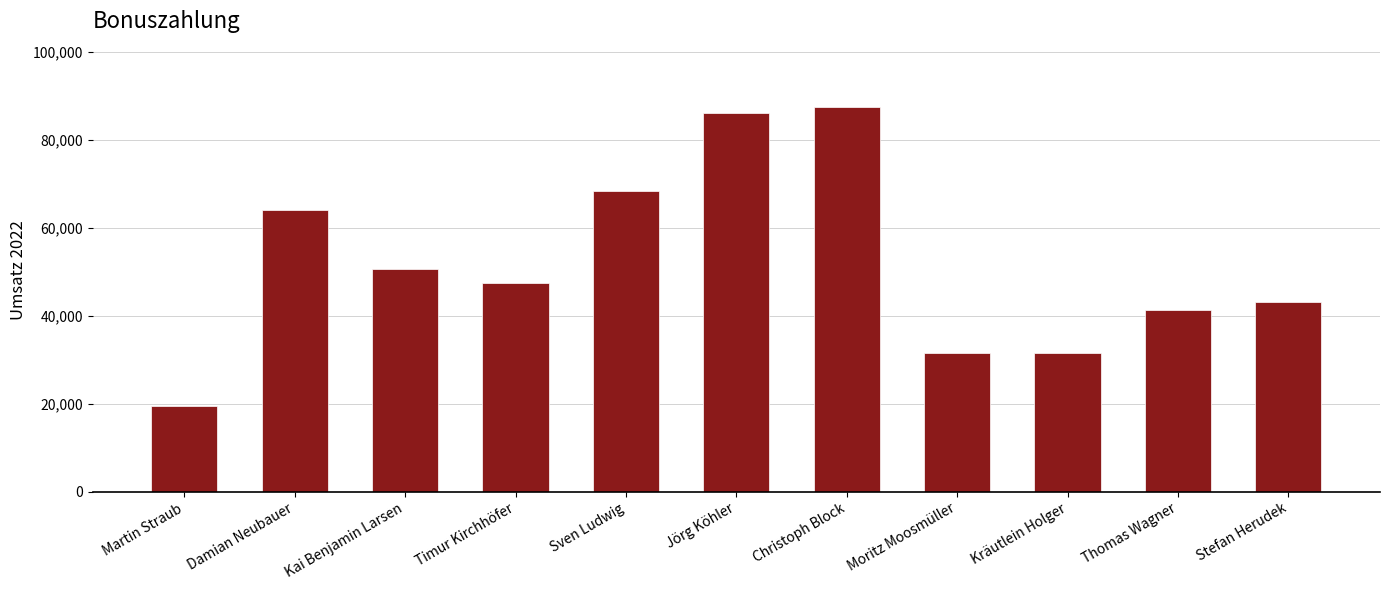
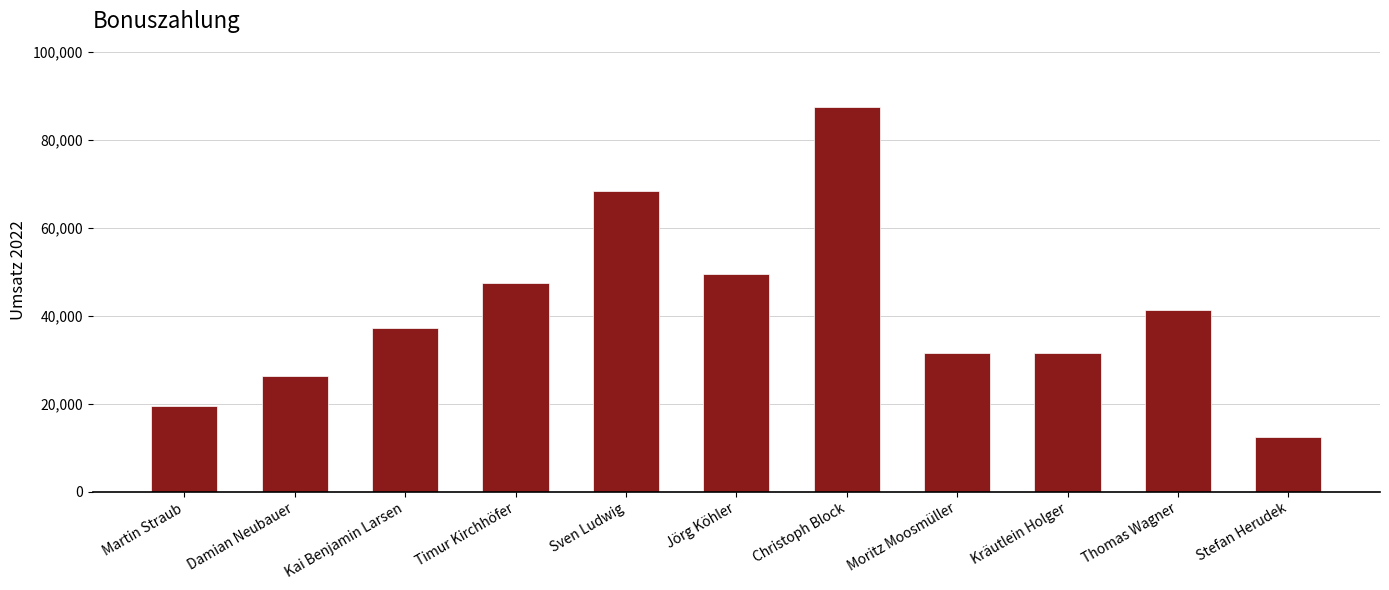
  {
    "Martin Straub": "19,000",
-   "Damian Neubauer": "64,000",
-   "Kai Benjamin Larsen": "51,000",
+   "Damian Neubauer": "26,000",
+   "Kai Benjamin Larsen": "37,000",
    "Timur Kirchhöfer": "48,000",
    "Sven Ludwig": "68,000",
-   "Jörg Köhler": "86,000",
+   "Jörg Köhler": "50,000",
    "Christoph Block": "88,000",
    "Moritz Moosmüller": "32,000",
    "Kräutlein Holger": "31,000",
    "Thomas Wagner": "41,000",
-   "Stefan Herudek": "43,000"
+   "Stefan Herudek": "13,000"
  }
